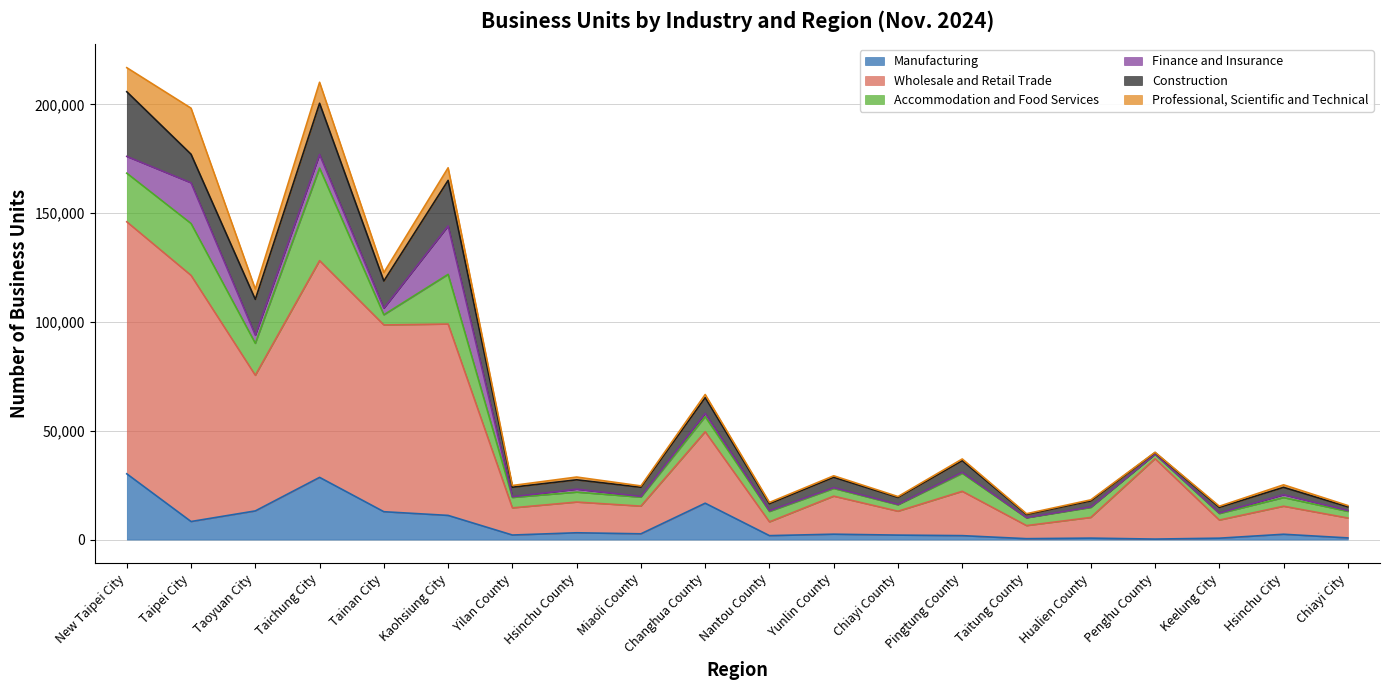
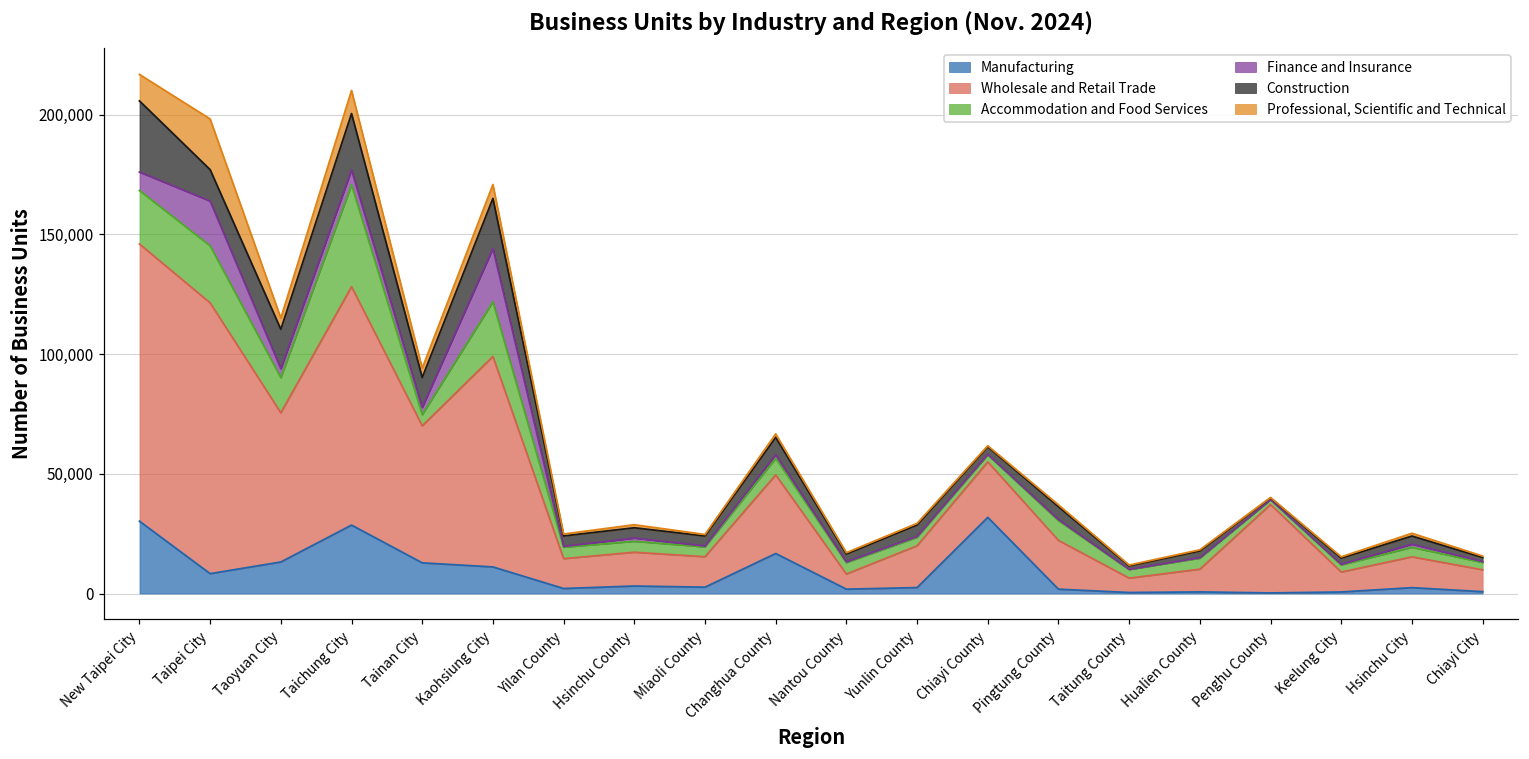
  {
    "Manufacturing": {
      "New Taipei City": "30,000",
      "Taipei City": "8,000",
      "Taoyuan City": "13,000",
      "Taichung City": "29,000",
      "Tainan City": "13,000",
      "Kaohsiung City": "11,000",
      "Yilan County": "2,000",
      "Hsinchu County": "3,000",
      "Miaoli County": "3,000",
      "Changhua County": "17,000",
      "Nantou County": "2,000",
      "Yunlin County": "2,000",
-     "Chiayi County": "2,000",
+     "Chiayi County": "32,000",
      "Pingtung County": "2,000",
      "Taitung County": "0",
      "Hualien County": "1,000",
      "Penghu County": "0",
      "Keelung City": "1,000",
      "Hsinchu City": "2,000",
      "Chiayi City": "1,000"
    },
    "Wholesale and Retail Trade": {
      "New Taipei City": "116,000",
      "Taipei City": "113,000",
      "Taoyuan City": "62,000",
      "Taichung City": "100,000",
-     "Tainan City": "86,000",
+     "Tainan City": "57,000",
      "Kaohsiung City": "88,000",
      "Yilan County": "12,000",
      "Hsinchu County": "14,000",
      "Miaoli County": "13,000",
      "Changhua County": "33,000",
      "Nantou County": "6,000",
      "Yunlin County": "17,000",
-     "Chiayi County": "11,000",
+     "Chiayi County": "23,000",
      "Pingtung County": "20,000",
      "Taitung County": "6,000",
      "Hualien County": "9,000",
      "Penghu County": "37,000",
      "Keelung City": "8,000",
      "Hsinchu City": "13,000",
      "Chiayi City": "9,000"
    },
    "Accommodation and Food Services": {
      "New Taipei City": "22,000",
      "Taipei City": "24,000",
      "Taoyuan City": "15,000",
      "Taichung City": "43,000",
      "Tainan City": "5,000",
      "Kaohsiung City": "23,000",
      "Hsinchu County": "5,000",
      "Changhua County": "7,000",
      "Hsinchu City": "4,000"
    },
    "Finance and Insurance": {
      "New Taipei City": "8,000",
      "Taipei City": "19,000",
      "Taoyuan City": "4,000",
      "Taichung City": "6,000",
      "Tainan City": "3,000",
      "Kaohsiung City": "22,000",
      "Hsinchu County": "1,000",
      "Changhua County": "2,000",
      "Hsinchu City": "1,000"
    },
    "Construction": {
      "New Taipei City": "30,000",
      "Taipei City": "13,000",
      "Taoyuan City": "16,000",
      "Taichung City": "24,000",
      "Tainan City": "13,000",
      "Kaohsiung City": "21,000",
      "Hsinchu County": "4,000",
      "Changhua County": "7,000"
    },
    "Professional, Scientific and Technical": {
      "New Taipei City": "11,000",
      "Taipei City": "21,000",
      "Taoyuan City": "5,000",
      "Taichung City": "10,000",
      "Tainan City": "4,000",
      "Kaohsiung City": "6,000",
      "Hsinchu County": "1,000",
      "Changhua County": "1,000"
    }
  }
